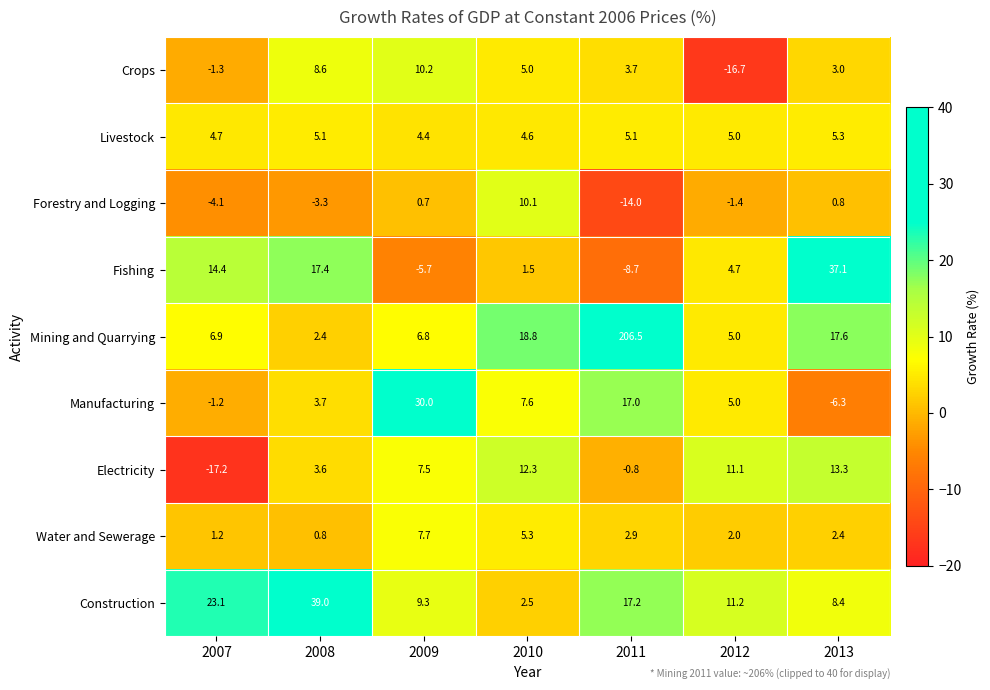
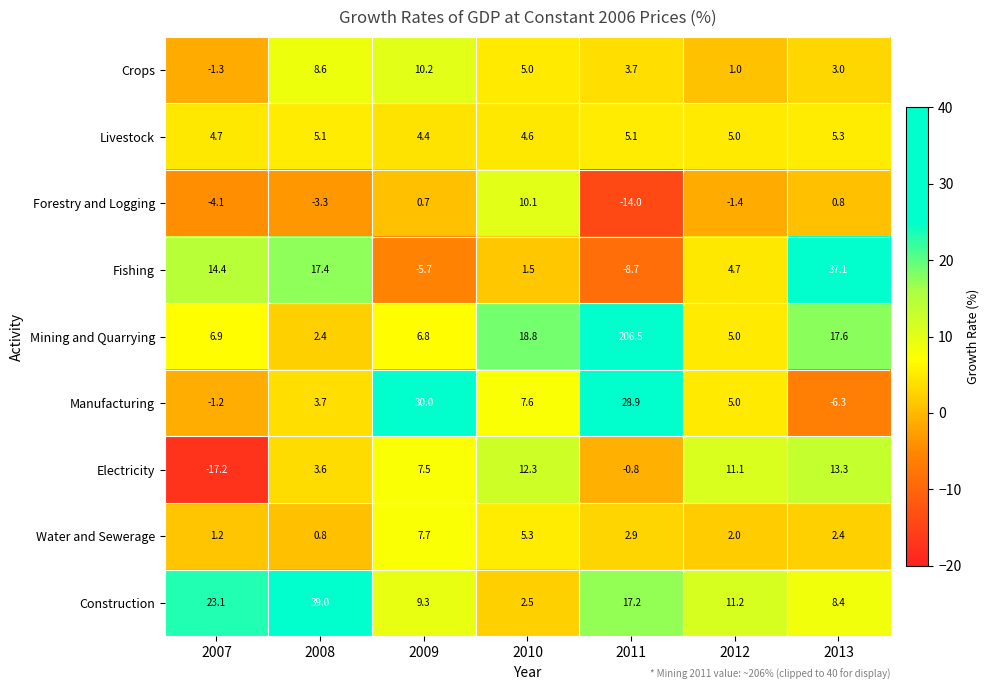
  {
    "Crops": {
      "2007": -1.3,
      "2008": 8.6,
      "2009": 10.2,
      "2010": 5.0,
      "2011": 3.7,
-     "2012": -16.7,
+     "2012": 1.0,
      "2013": 3.0
    },
    "Livestock": {
      "2007": 4.7,
      "2008": 5.1,
      "2009": 4.4,
      "2010": 4.6,
      "2011": 5.1,
      "2012": 5.0,
      "2013": 5.3
    },
    "Forestry and Logging": {
      "2007": -4.1,
      "2008": -3.3,
      "2009": 0.7,
      "2010": 10.1,
      "2011": -14.0,
      "2012": -1.4,
      "2013": 0.8
    },
    "Fishing": {
      "2007": 14.4,
      "2008": 17.4,
      "2009": -5.7,
      "2010": 1.5,
      "2011": -8.7,
      "2012": 4.7,
      "2013": 37.1
    },
    "Mining and Quarrying": {
      "2007": 6.9,
      "2008": 2.4,
      "2009": 6.8,
      "2010": 18.8,
      "2011": 206.5,
      "2012": 5.0,
      "2013": 17.6
    },
    "Manufacturing": {
      "2007": -1.2,
      "2008": 3.7,
      "2009": 30.0,
      "2010": 7.6,
-     "2011": 17.0,
+     "2011": 28.9,
      "2012": 5.0,
      "2013": -6.3
    },
    "Electricity": {
      "2007": -17.2,
      "2008": 3.6,
      "2009": 7.5,
      "2010": 12.3,
      "2011": -0.8,
      "2012": 11.1,
      "2013": 13.3
    },
    "Water and Sewerage": {
      "2007": 1.2,
      "2008": 0.8,
      "2009": 7.7,
      "2010": 5.3,
      "2011": 2.9,
      "2012": 2.0,
      "2013": 2.4
    },
    "Construction": {
      "2007": 23.1,
      "2008": 39.0,
      "2009": 9.3,
      "2010": 2.5,
      "2011": 17.2,
      "2012": 11.2,
      "2013": 8.4
    }
  }
